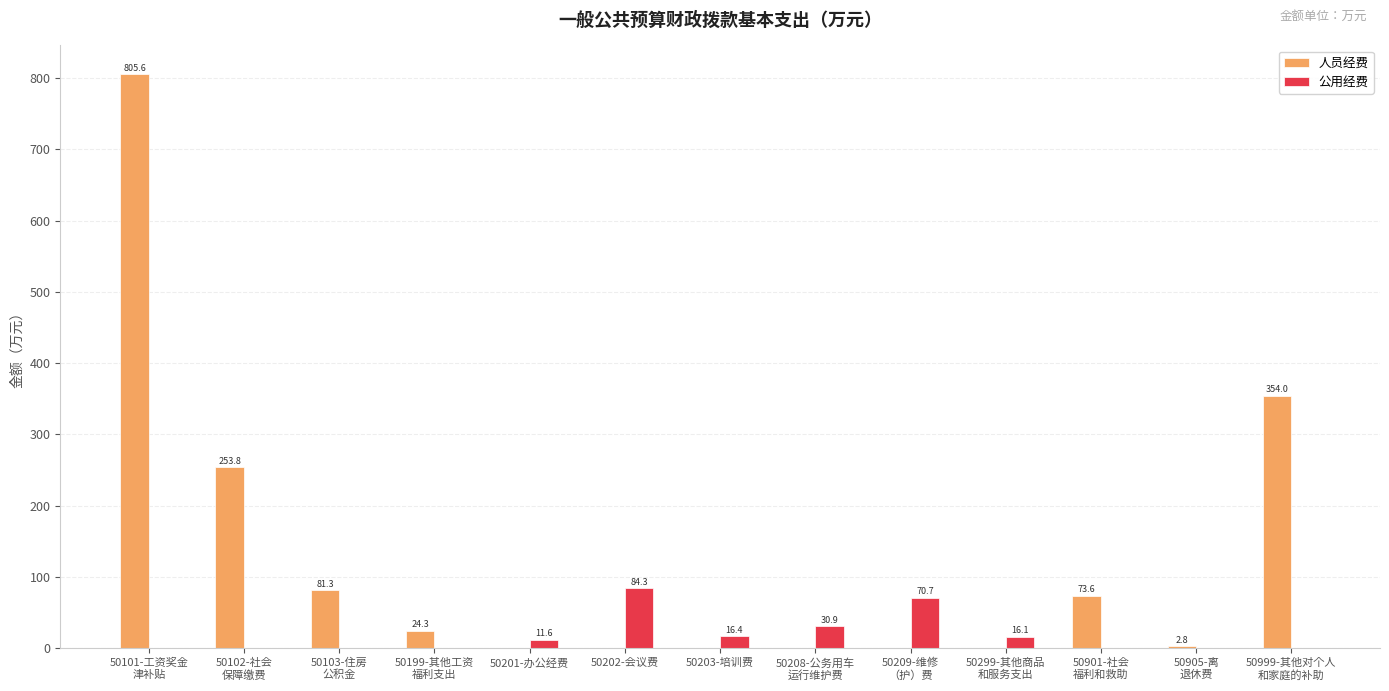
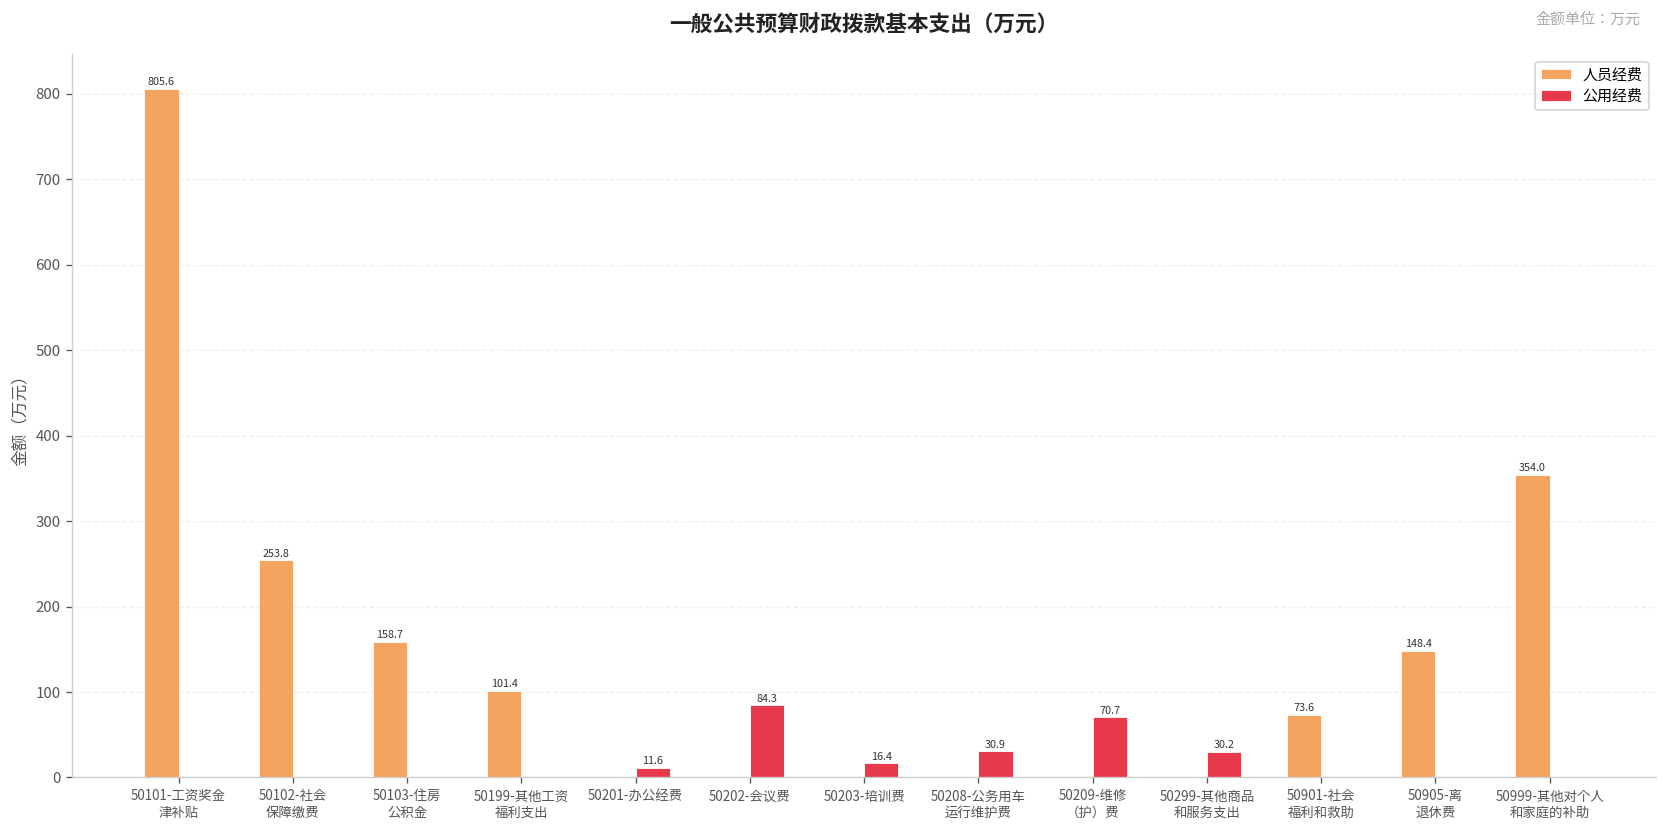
  {
    "人员经费": {
      "50101-工资奖金 津补贴": 805.6,
      "50102-社会 保障缴费": 253.8,
-     "50103-住房 公积金": 81.3,
-     "50199-其他工资 福利支出": 24.3,
+     "50103-住房 公积金": 158.7,
+     "50199-其他工资 福利支出": 101.4,
      "50901-社会 福利和救助": 73.6,
-     "50905-离 退休费": 2.8,
+     "50905-离 退休费": 148.4,
      "50999-其他对个人 和家庭的补助": 354.0
    },
    "公用经费": {
      "50201-办公经费": 11.6,
      "50202-会议费": 84.3,
      "50203-培训费": 16.4,
      "50208-公务用车 运行维护费": 30.9,
      "50209-维修 （护）费": 70.7,
-     "50299-其他商品 和服务支出": 16.1
+     "50299-其他商品 和服务支出": 30.2
    }
  }
